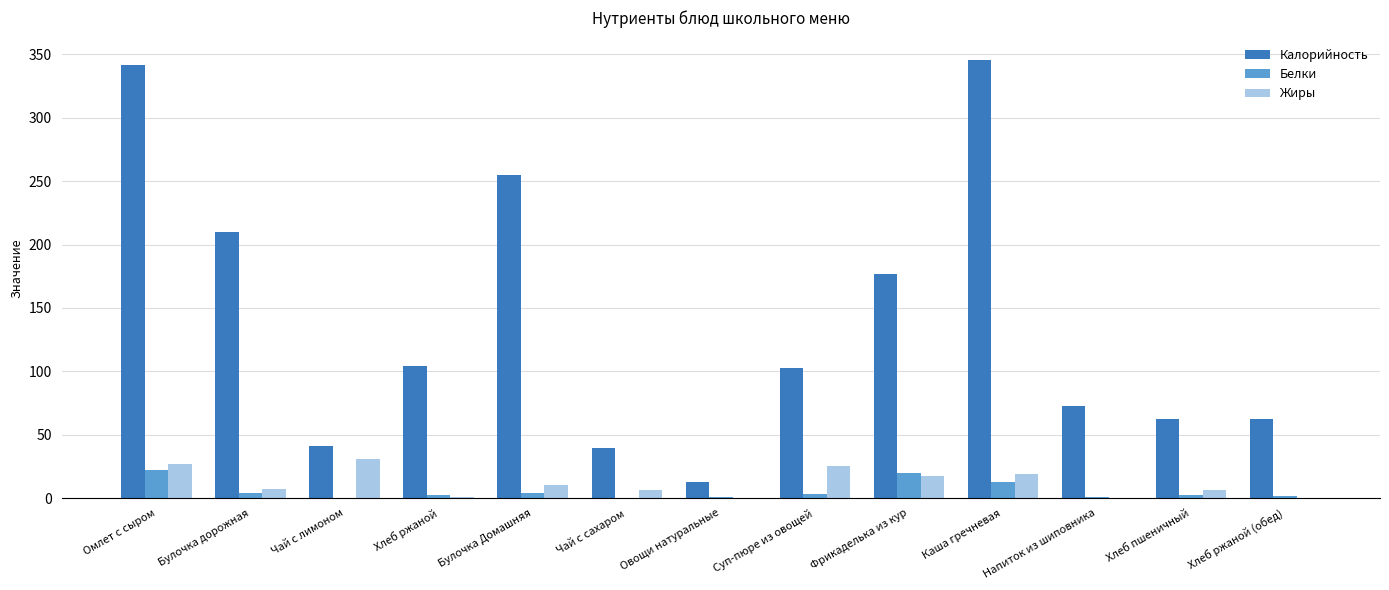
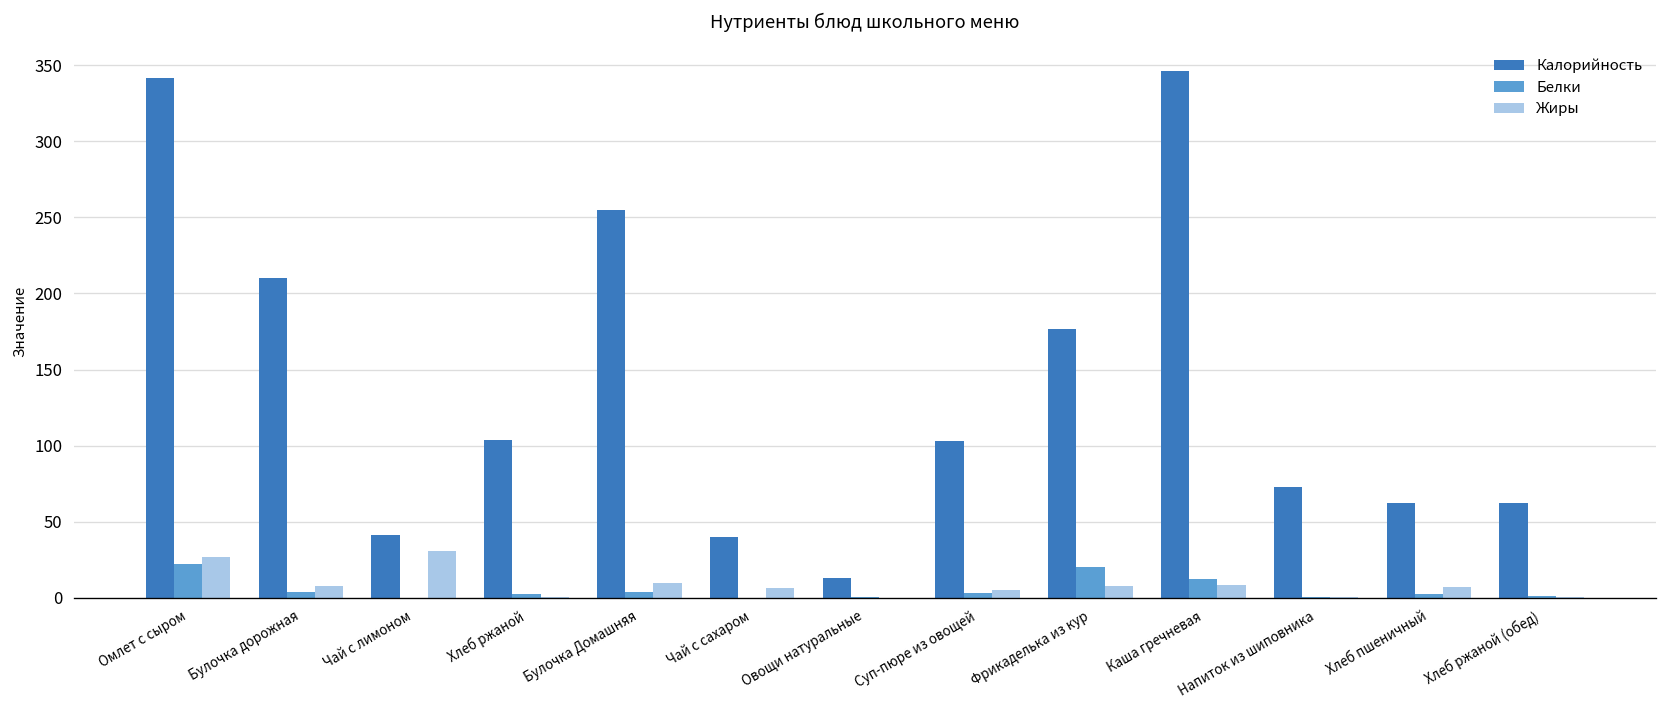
  {
    "Жиры": {
      "Омлет с сыром": 27,
      "Булочка дорожная": 8,
      "Чай с лимоном": 30,
      "Булочка Домашняя": 10,
      "Чай с сахаром": 6,
-     "Суп-пюре из овощей": 25,
-     "Фрикаделька из кур": 17,
-     "Каша гречневая": 19,
+     "Суп-пюре из овощей": 5,
+     "Фрикаделька из кур": 7,
+     "Каша гречневая": 8,
      "Хлеб пшеничный": 7
    }
  }
